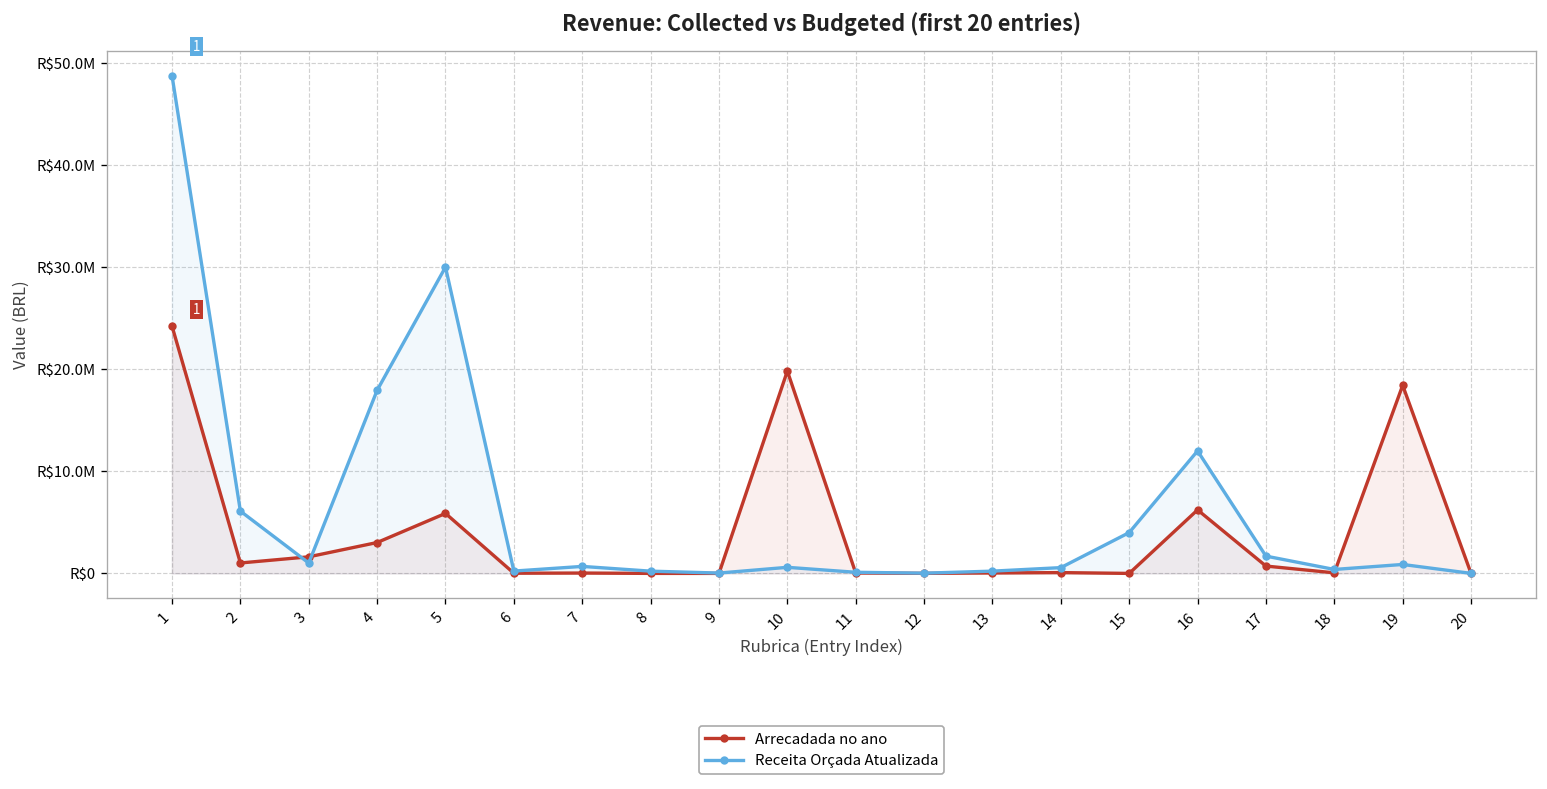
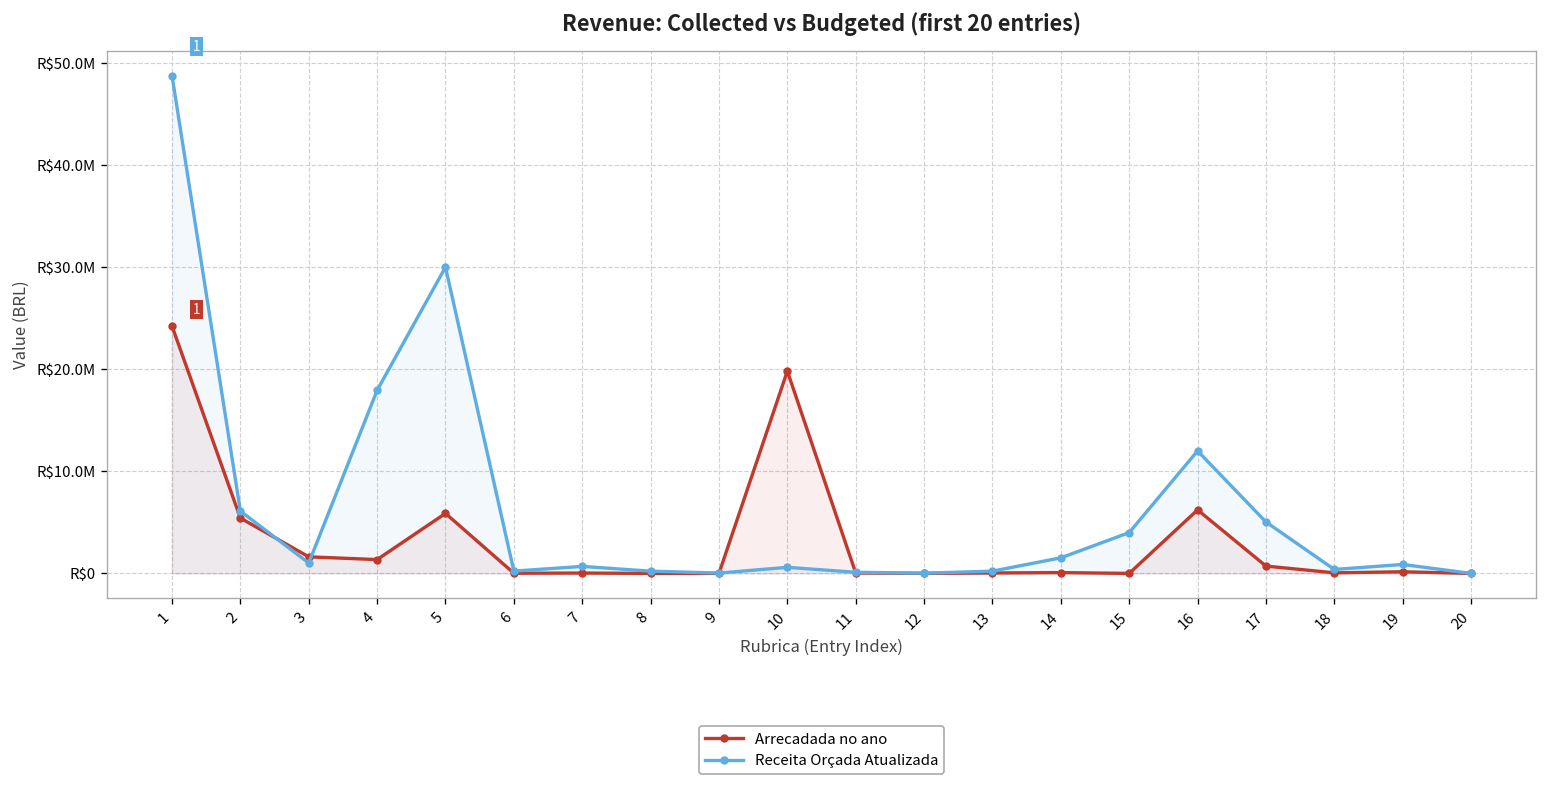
  {
    "Arrecadada no ano": {
-     "2": "R$1000000",
+     "2": "R$5000000",
      "3": "R$2000000",
-     "4": "R$3000000",
+     "4": "R$1000000",
      "5": "R$6000000",
      "7": "R$0",
      "10": "R$20000000",
      "14": "R$0",
      "15": "R$0",
      "16": "R$6000000",
      "17": "R$1000000",
      "18": "R$0",
-     "19": "R$18000000"
+     "19": "R$0"
    },
    "Receita Orçada Atualizada": {
      "1": "R$49000000",
      "2": "R$6000000",
      "3": "R$1000000",
      "4": "R$18000000",
      "5": "R$30000000",
      "7": "R$1000000",
      "10": "R$1000000",
-     "14": "R$1000000",
+     "14": "R$2000000",
      "15": "R$4000000",
      "16": "R$12000000",
-     "17": "R$2000000",
+     "17": "R$5000000",
      "18": "R$0",
      "19": "R$1000000"
    }
  }
